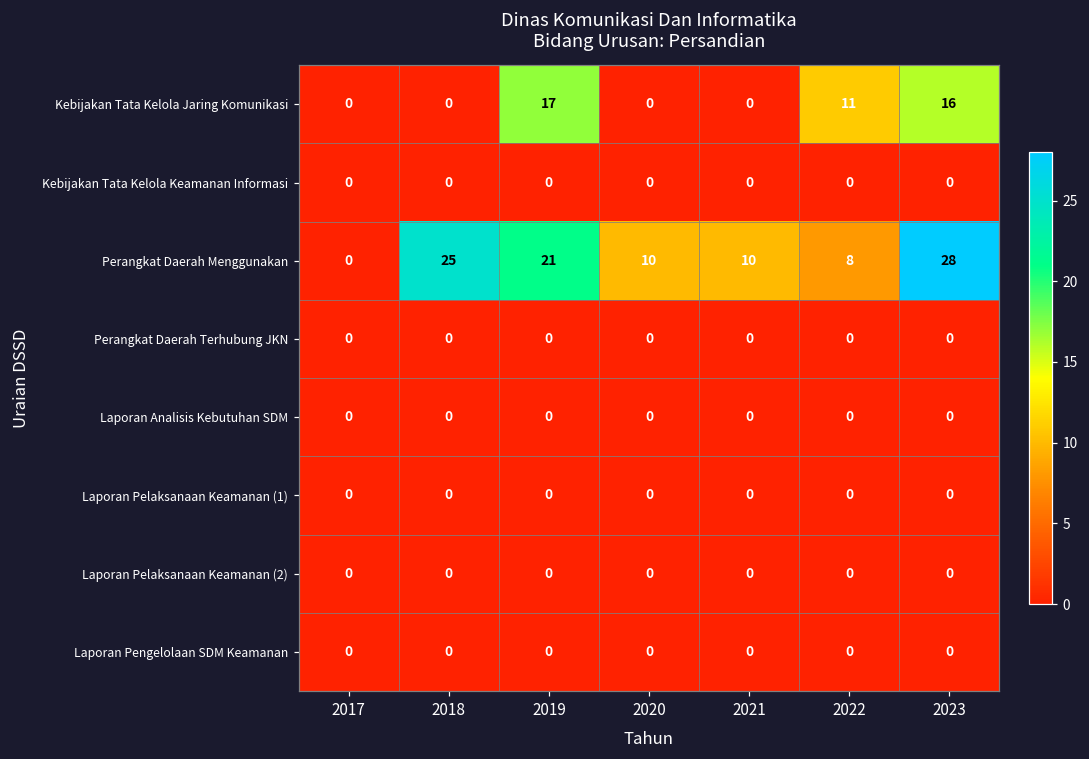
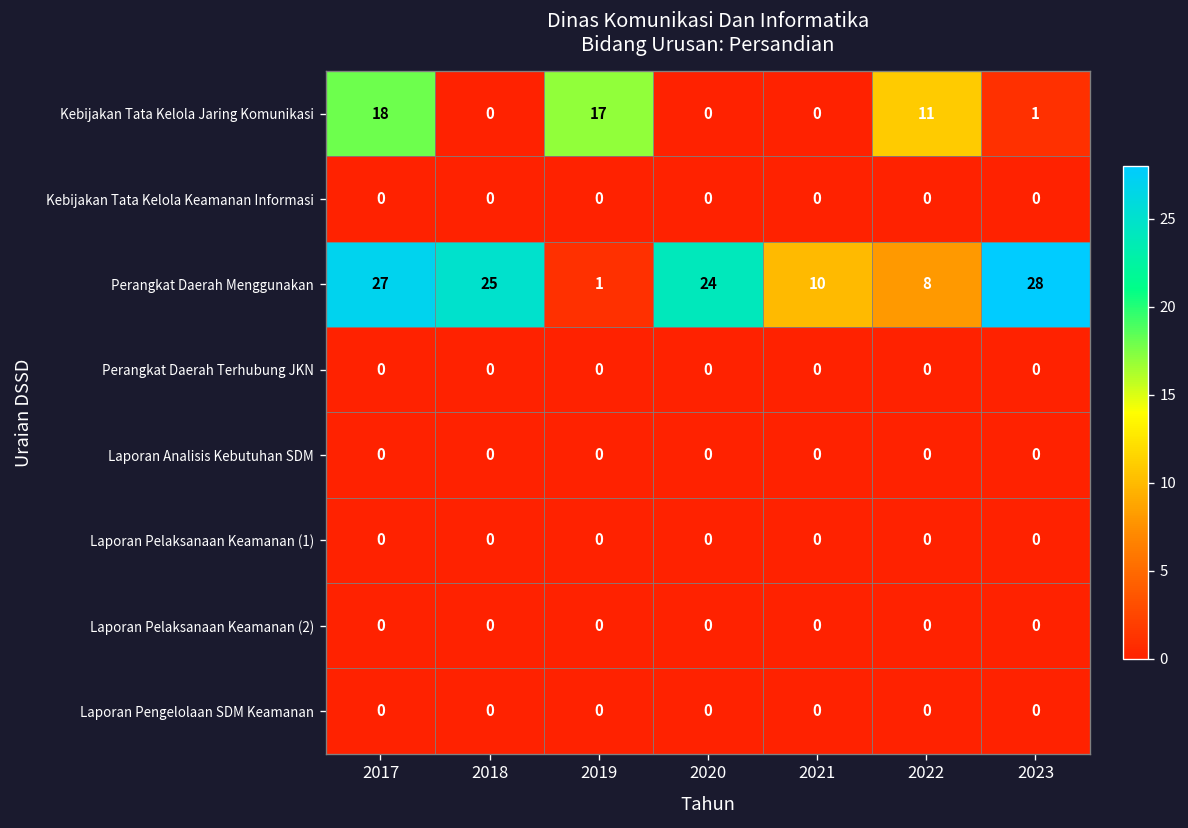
  {
    "Kebijakan Tata Kelola Jaring Komunikasi": {
-     "2017": 0,
+     "2017": 18,
      "2018": 0,
      "2019": 17,
      "2020": 0,
      "2021": 0,
      "2022": 11,
-     "2023": 16
+     "2023": 1
    },
    "Kebijakan Tata Kelola Keamanan Informasi": {
      "2017": 0,
      "2018": 0,
      "2019": 0,
      "2020": 0,
      "2021": 0,
      "2022": 0,
      "2023": 0
    },
    "Perangkat Daerah Menggunakan": {
-     "2017": 0,
+     "2017": 27,
      "2018": 25,
-     "2019": 21,
-     "2020": 10,
+     "2019": 1,
+     "2020": 24,
      "2021": 10,
      "2022": 8,
      "2023": 28
    },
    "Perangkat Daerah Terhubung JKN": {
      "2017": 0,
      "2018": 0,
      "2019": 0,
      "2020": 0,
      "2021": 0,
      "2022": 0,
      "2023": 0
    },
    "Laporan Analisis Kebutuhan SDM": {
      "2017": 0,
      "2018": 0,
      "2019": 0,
      "2020": 0,
      "2021": 0,
      "2022": 0,
      "2023": 0
    },
    "Laporan Pelaksanaan Keamanan (1)": {
      "2017": 0,
      "2018": 0,
      "2019": 0,
      "2020": 0,
      "2021": 0,
      "2022": 0,
      "2023": 0
    },
    "Laporan Pelaksanaan Keamanan (2)": {
      "2017": 0,
      "2018": 0,
      "2019": 0,
      "2020": 0,
      "2021": 0,
      "2022": 0,
      "2023": 0
    },
    "Laporan Pengelolaan SDM Keamanan": {
      "2017": 0,
      "2018": 0,
      "2019": 0,
      "2020": 0,
      "2021": 0,
      "2022": 0,
      "2023": 0
    }
  }
